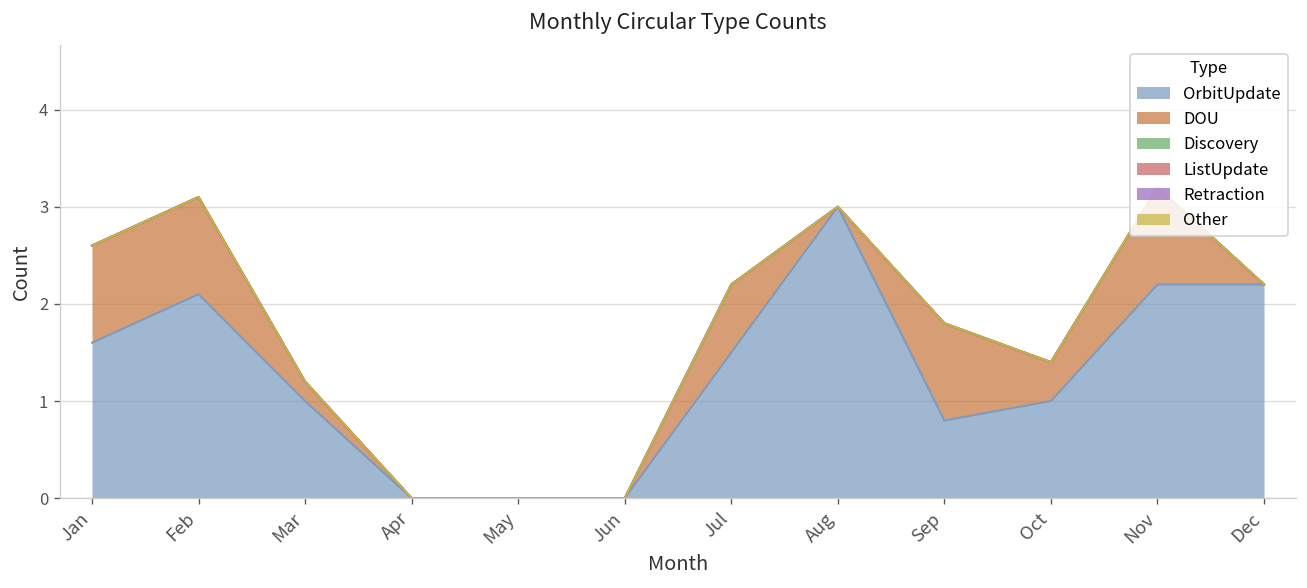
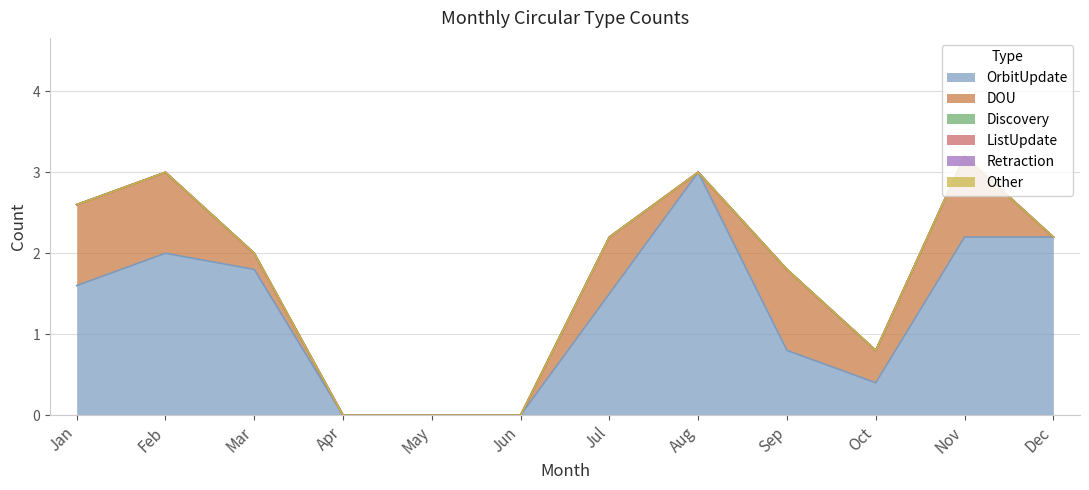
  {
    "OrbitUpdate": {
      "Jan": 1.6,
-     "Feb": 2.1,
-     "Mar": 1.0,
+     "Feb": 2.0,
+     "Mar": 1.8,
      "Jul": 1.5,
      "Sep": 0.8,
-     "Oct": 1.0,
+     "Oct": 0.4,
      "Nov": 2.2
    }
  }
